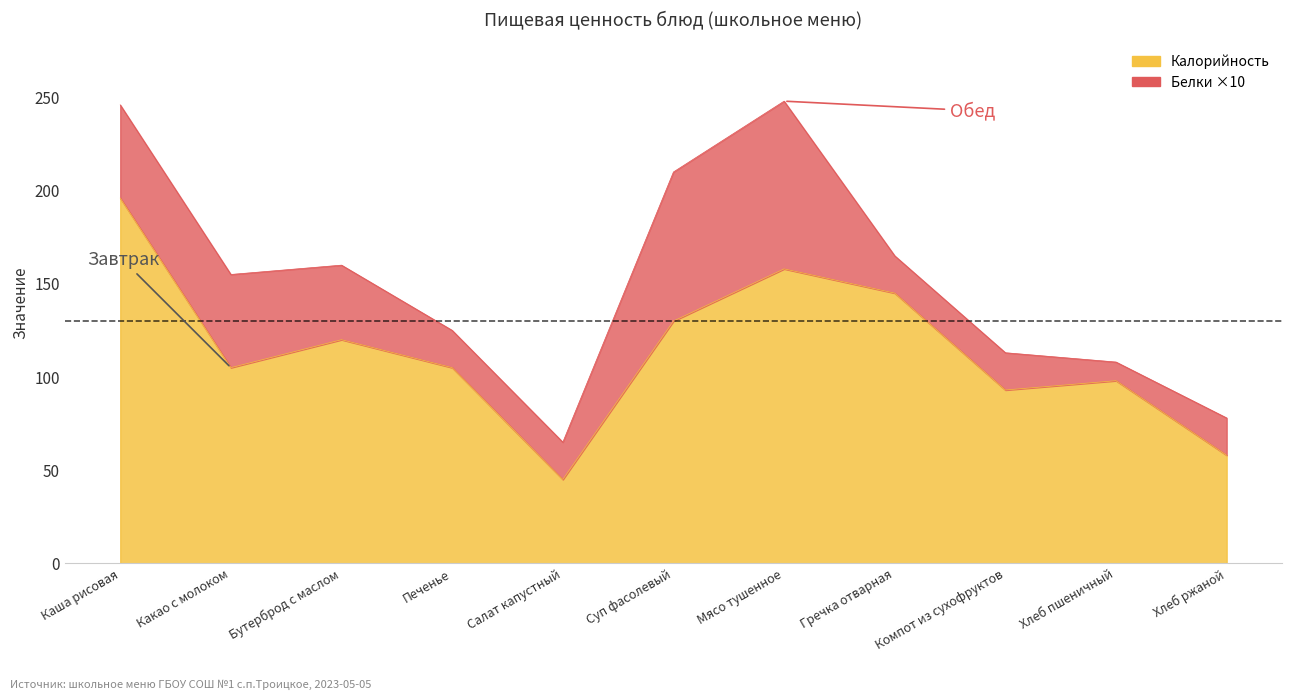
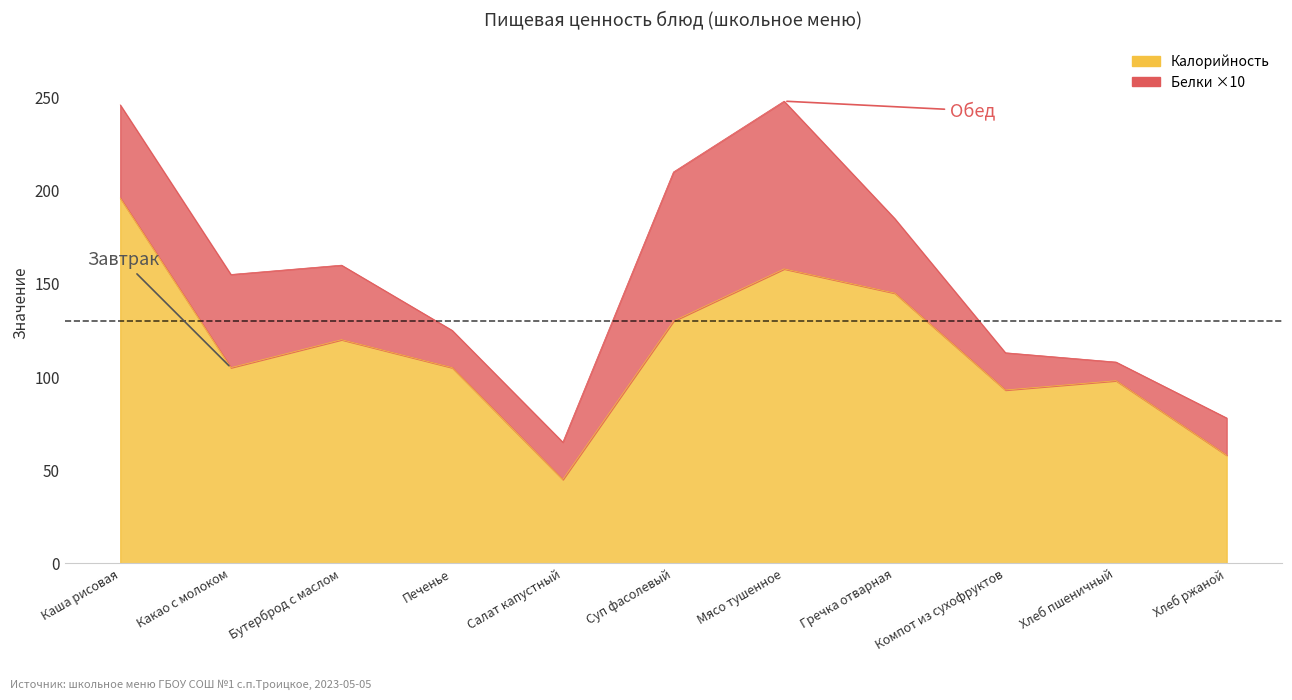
  {
    "Калорийность": {
      "Каша рисовая": 196,
      "Какао с молоком": 105,
      "Бутерброд с маслом": 120,
      "Печенье": 105,
      "Салат капустный": 45,
      "Суп фасолевый": 130,
      "Мясо тушенное": 158,
      "Гречка отварная": 145,
      "Компот из сухофруктов": 93,
      "Хлеб пшеничный": 98,
      "Хлеб ржаной": 58
    },
    "Белки ×10": {
      "Каша рисовая": 50,
      "Какао с молоком": 50,
      "Бутерброд с маслом": 40,
      "Печенье": 20,
      "Салат капустный": 20,
      "Суп фасолевый": 80,
      "Мясо тушенное": 90,
-     "Гречка отварная": 20,
+     "Гречка отварная": 40,
      "Компот из сухофруктов": 20,
      "Хлеб пшеничный": 10,
      "Хлеб ржаной": 20
    }
  }
